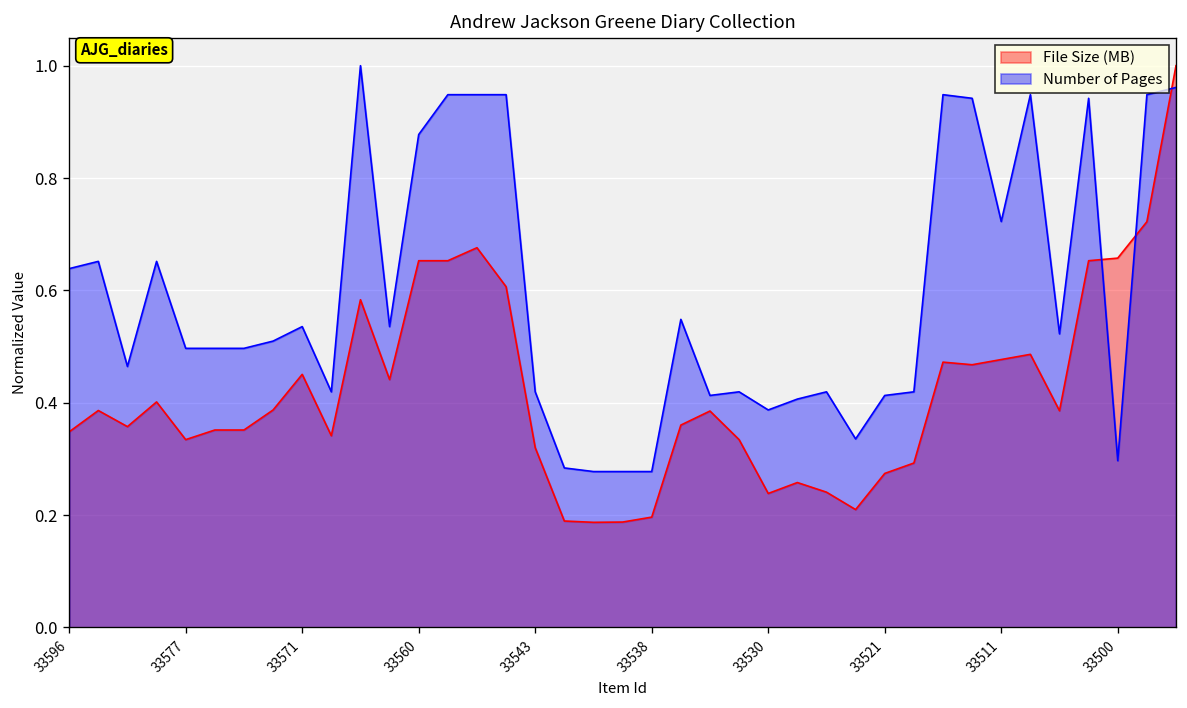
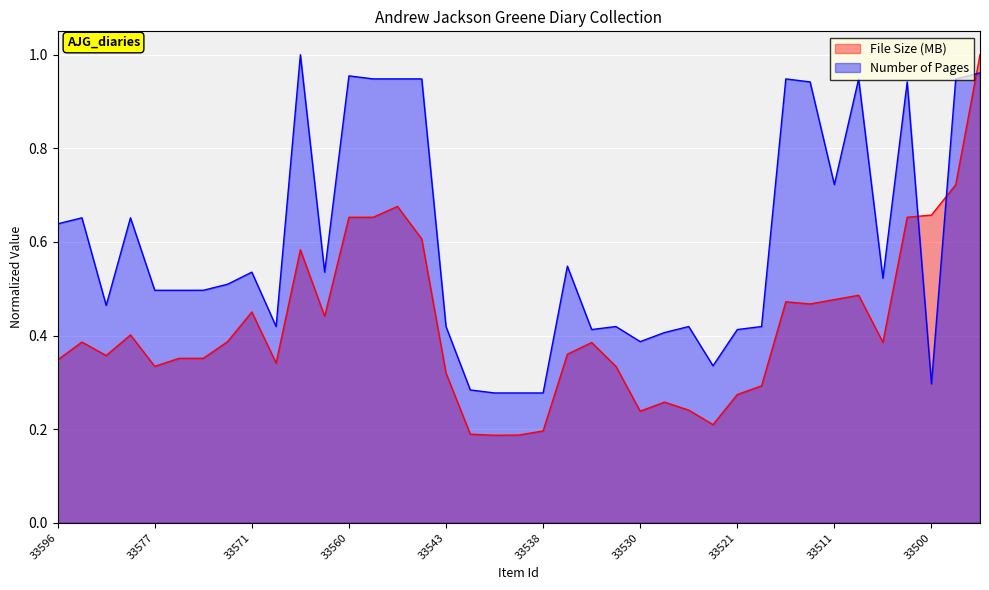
  {
    "File Size (MB)": {
      "33596": 0.35,
      "33577": 0.33,
      "33571": 0.45,
      "33560": 0.65,
      "33543": 0.32,
      "33538": 0.20,
      "33530": 0.24,
      "33521": 0.27,
      "33511": 0.48,
      "33500": 0.66
    },
    "Number of Pages": {
      "33596": 0.64,
      "33577": 0.50,
      "33571": 0.54,
-     "33560": 0.88,
+     "33560": 0.95,
      "33543": 0.42,
      "33538": 0.28,
      "33530": 0.39,
      "33521": 0.41,
      "33511": 0.72,
      "33500": 0.30
    }
  }
